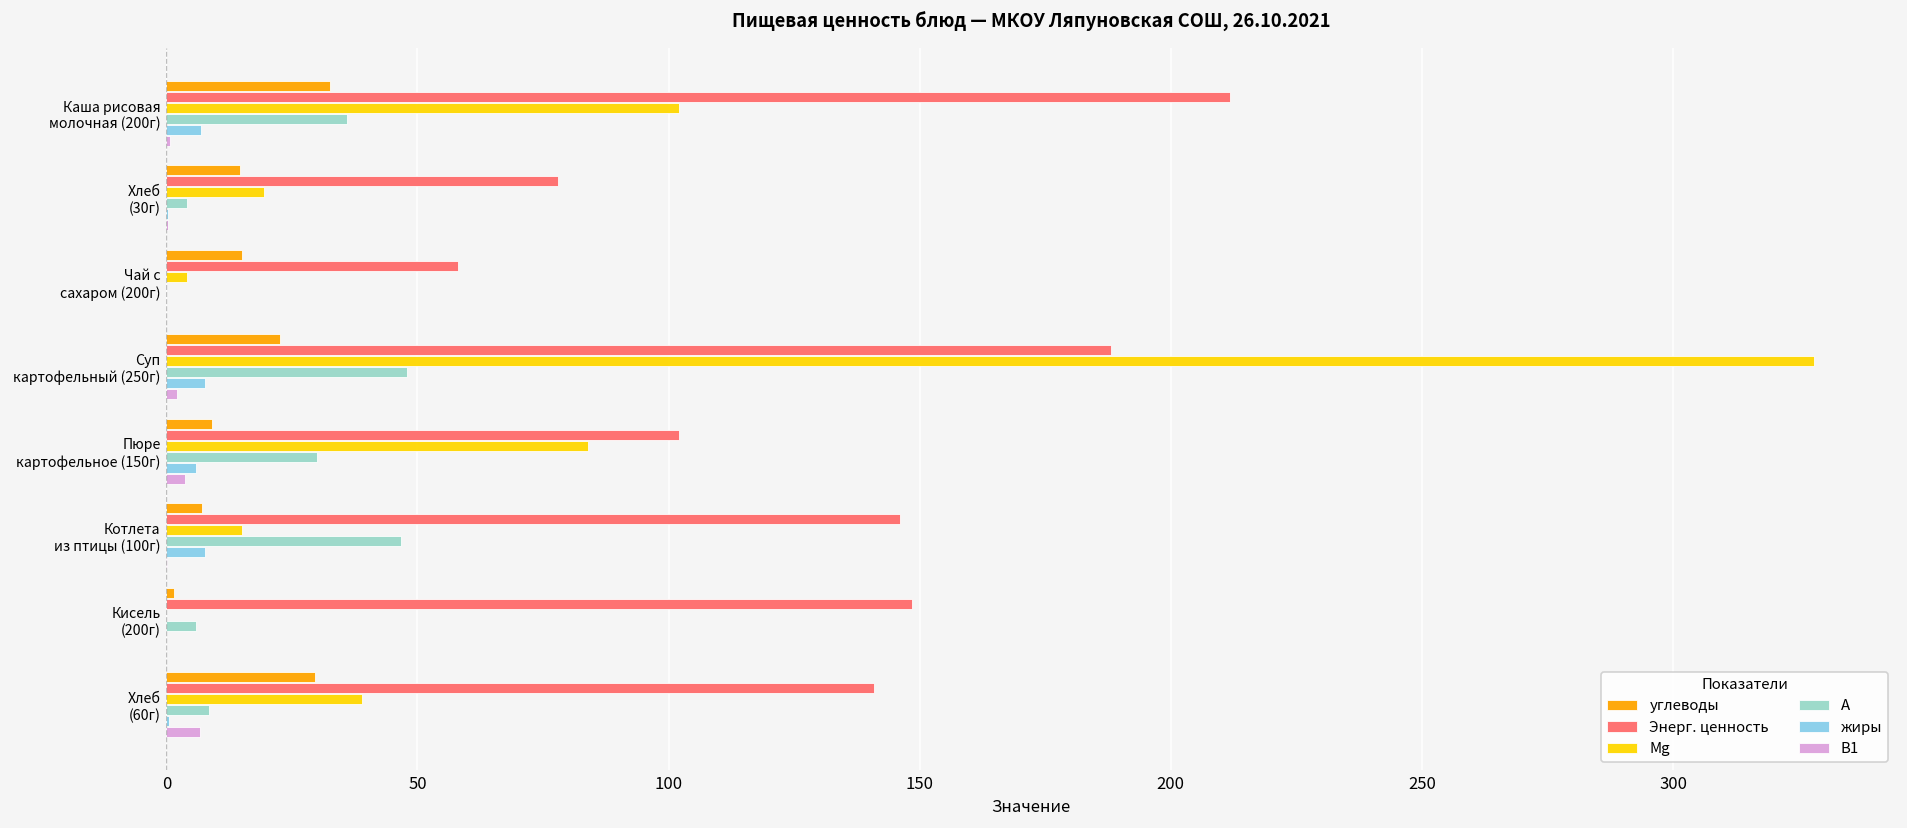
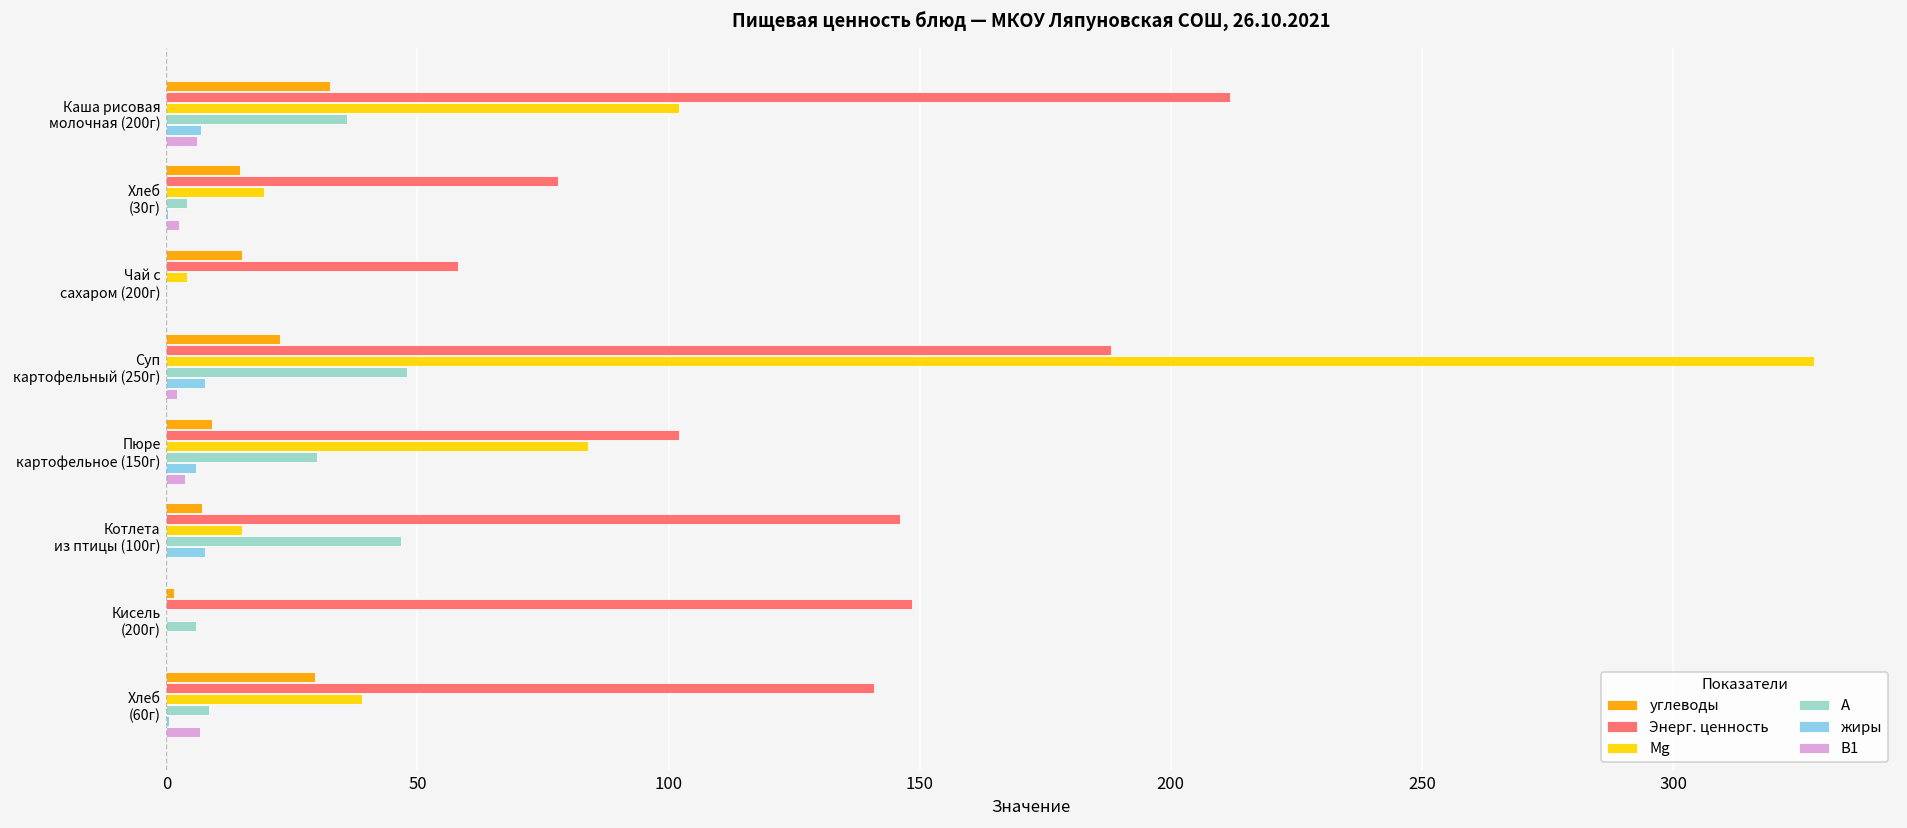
  {
    "Энерг. ценность": {
      "Каша рисовая молочная (200г)": 212,
      "Хлеб (30г)": 78,
      "Чай с сахаром (200г)": 58,
      "Суп картофельный (250г)": 188,
      "Пюре картофельное (150г)": 102,
      "Котлета из птицы (100г)": 146,
      "Кисель (200г)": 149,
      "Хлеб (60г)": 141
    },
    "B1": {
-     "Каша рисовая молочная (200г)": 1,
-     "Хлеб (30г)": 0,
+     "Каша рисовая молочная (200г)": 6,
+     "Хлеб (30г)": 3,
      "Чай с сахаром (200г)": 0,
      "Суп картофельный (250г)": 2,
      "Пюре картофельное (150г)": 4,
      "Кисель (200г)": 0,
      "Хлеб (60г)": 7
    }
  }
